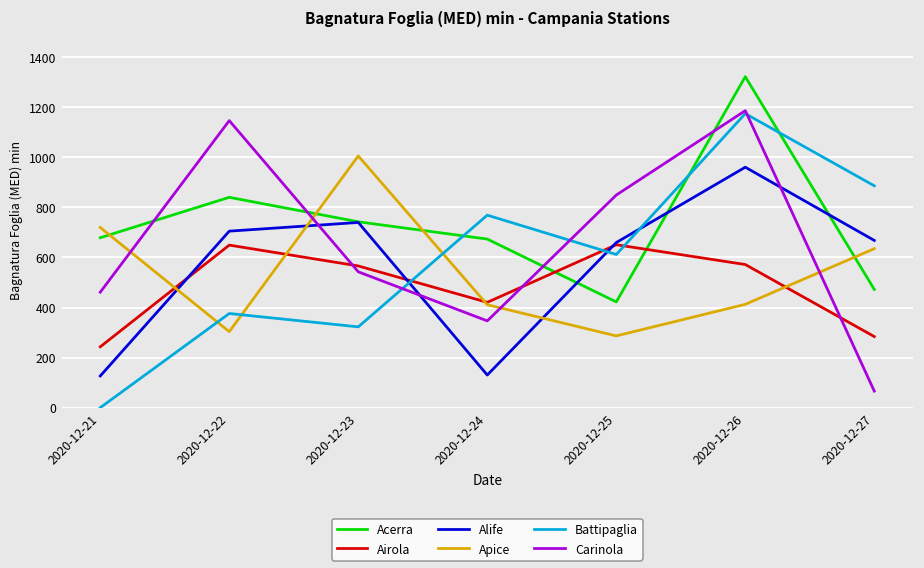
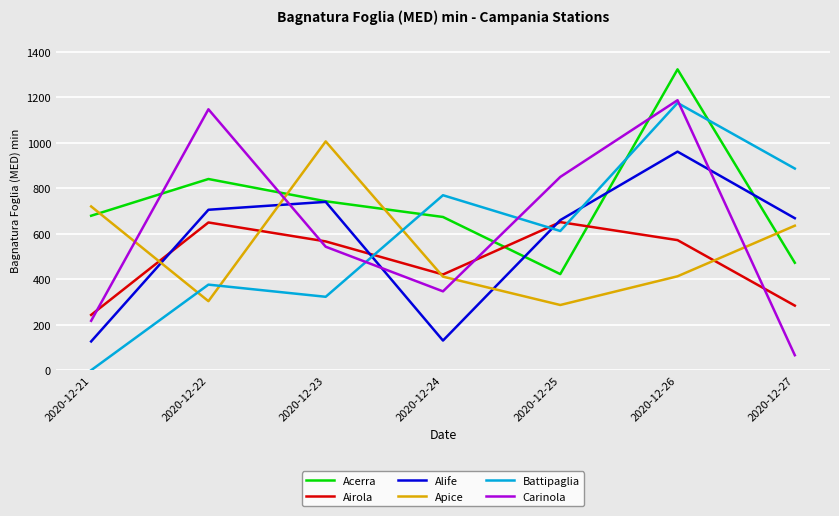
  {
    "Acerra": {
      "2020-12-21": 680,
      "2020-12-22": 840,
      "2020-12-24": 670,
      "2020-12-25": 420,
      "2020-12-26": 1320,
      "2020-12-27": 470
    },
    "Airola": {
      "2020-12-21": 240,
      "2020-12-22": 650,
      "2020-12-23": 570,
      "2020-12-26": 570,
      "2020-12-27": 280
    },
    "Alife": {
      "2020-12-21": 130,
      "2020-12-22": 710,
      "2020-12-24": 130,
      "2020-12-26": 960,
      "2020-12-27": 670
    },
    "Apice": {
      "2020-12-21": 720,
      "2020-12-22": 300,
      "2020-12-23": 1010,
      "2020-12-25": 290,
      "2020-12-26": 410,
      "2020-12-27": 640
    },
    "Battipaglia": {
      "2020-12-21": 0,
      "2020-12-22": 380,
      "2020-12-23": 320,
      "2020-12-24": 770,
      "2020-12-25": 610,
      "2020-12-26": 1170,
      "2020-12-27": 890
    },
    "Carinola": {
-     "2020-12-21": 460,
+     "2020-12-21": 220,
      "2020-12-22": 1150,
      "2020-12-23": 540,
      "2020-12-24": 350,
      "2020-12-25": 850,
      "2020-12-26": 1190,
      "2020-12-27": 70
    }
  }
